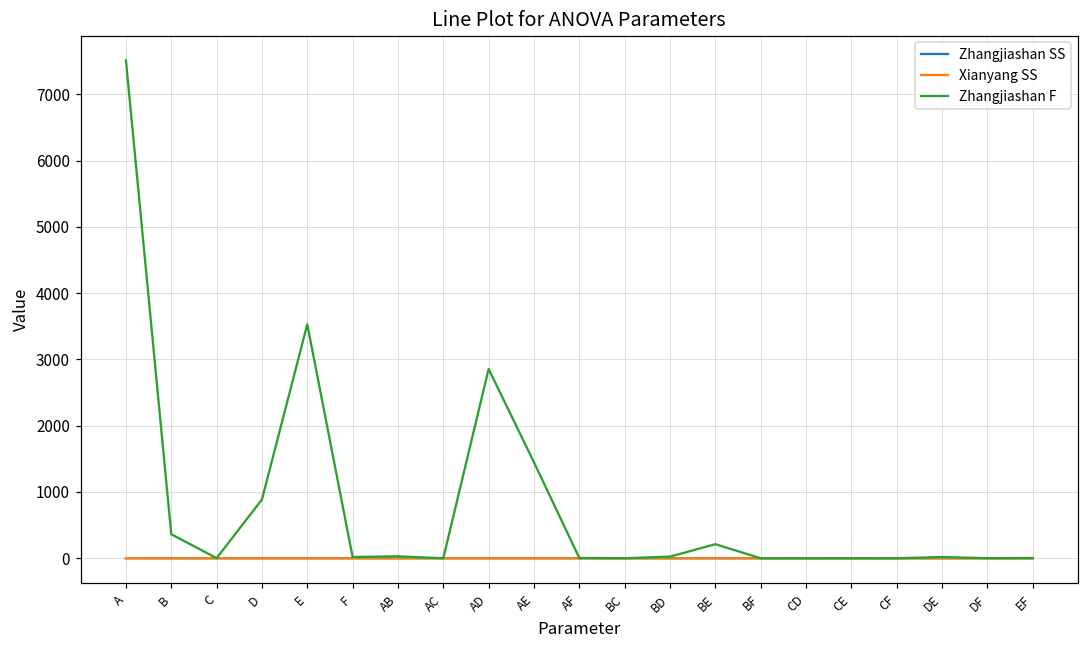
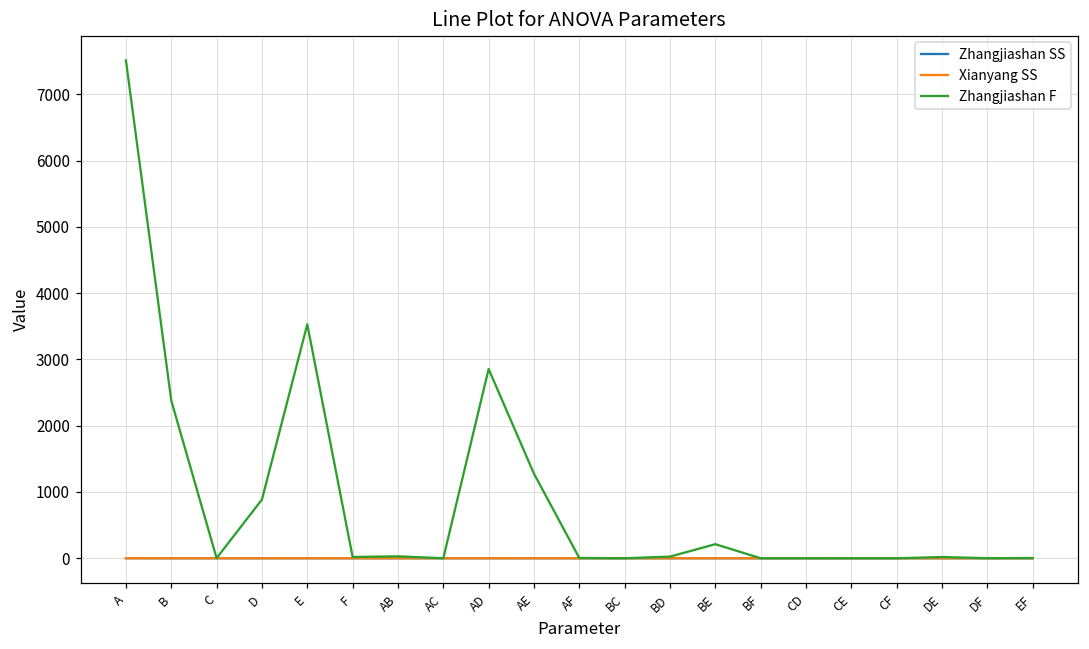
  {
    "Xianyang SS": {
      "A": 0,
      "B": 0,
      "D": 0,
      "E": 0,
      "AD": 0,
      "AE": 0,
      "BE": 0
    },
    "Zhangjiashan F": {
      "A": 7500,
-     "B": 400,
+     "B": 2400,
      "D": 900,
      "E": 3500,
      "AD": 2900,
-     "AE": 1400,
+     "AE": 1300,
      "BE": 200
    }
  }
